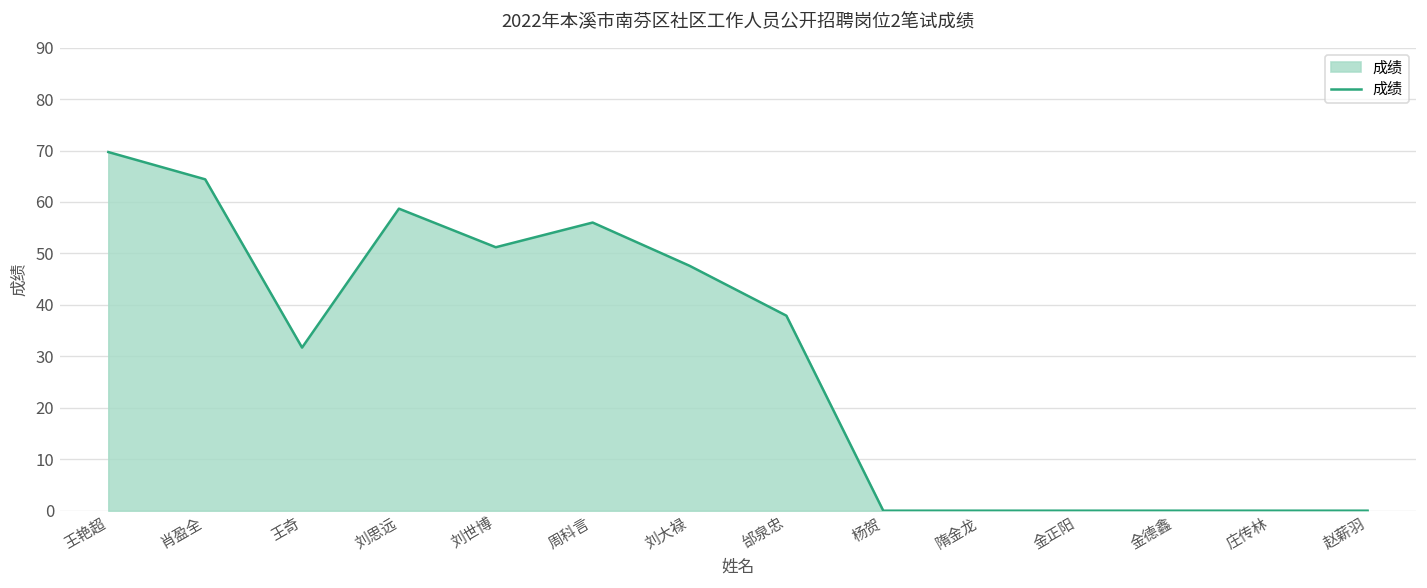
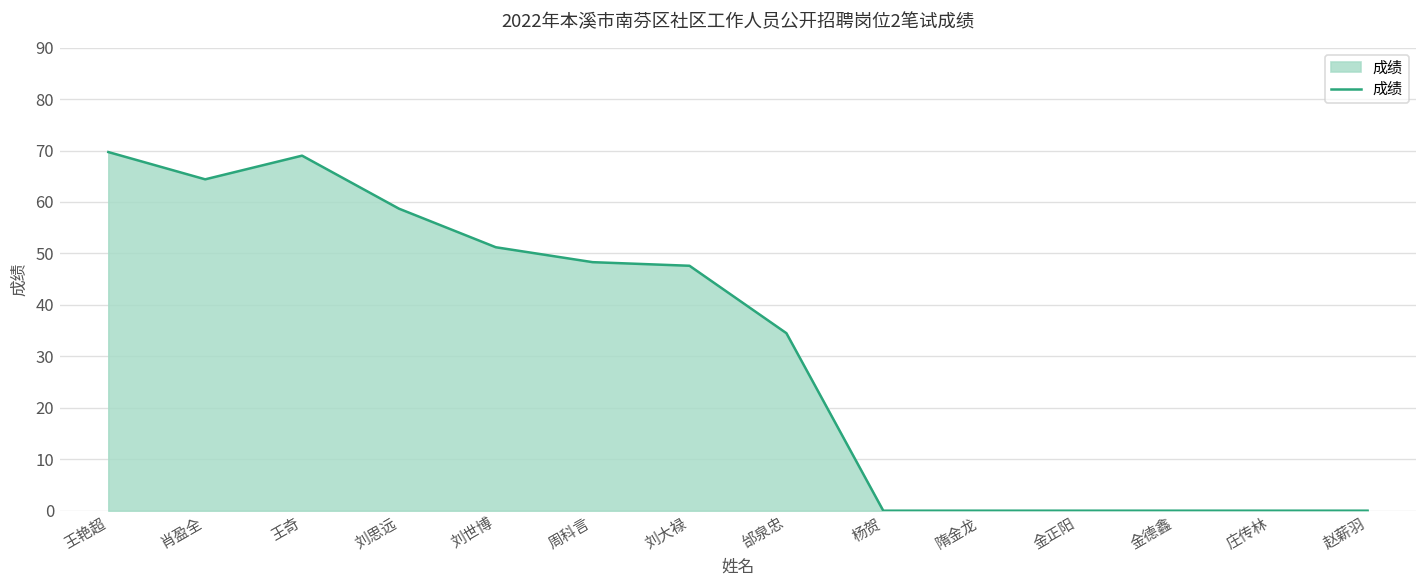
  {
    "王艳超": 70,
    "肖盈全": 64,
-   "王奇": 32,
+   "王奇": 69,
    "刘思远": 59,
    "刘世博": 51,
-   "周科言": 56,
+   "周科言": 48,
    "刘大禄": 48,
-   "邰泉忠": 38,
+   "邰泉忠": 35,
    "杨贺": 0,
    "隋金龙": 0,
    "金正阳": 0,
    "金德鑫": 0,
    "庄传林": 0,
    "赵薪羽": 0
  }
